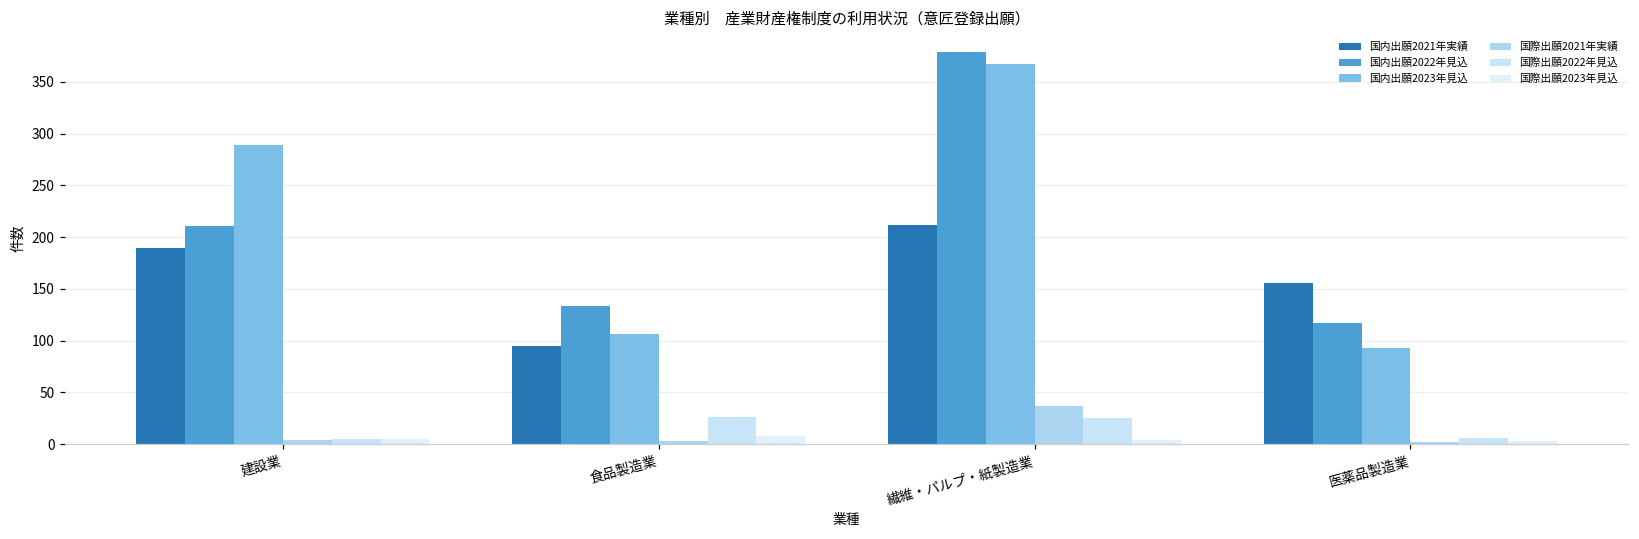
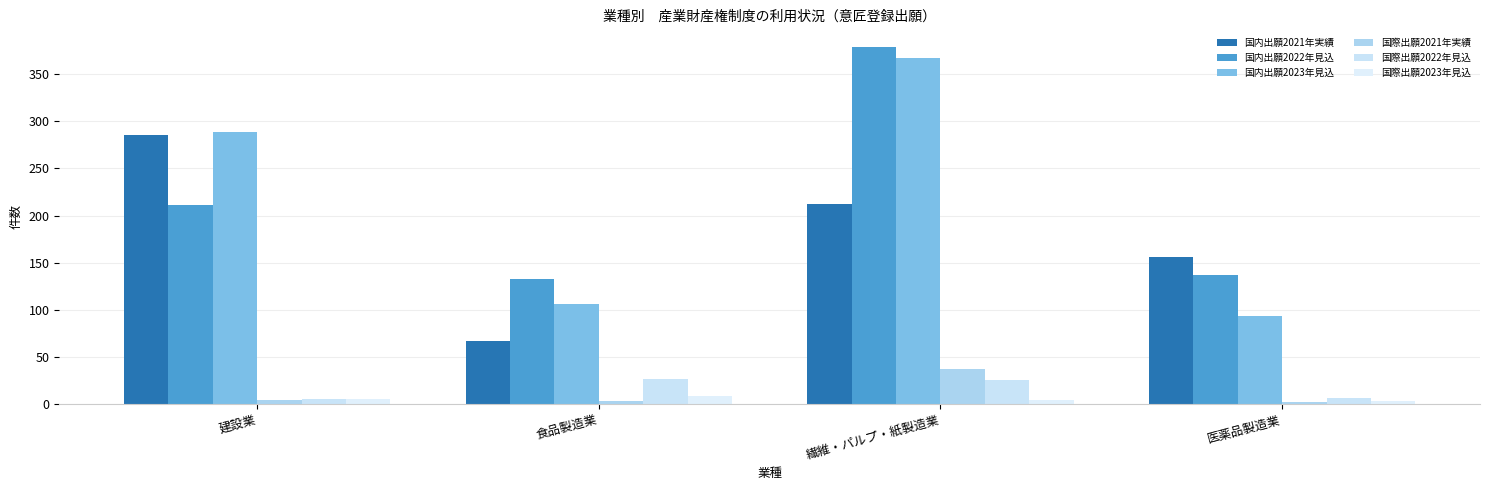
  {
    "国内出願2021年実績": {
-     "建設業": 190,
-     "食品製造業": 100,
+     "建設業": 290,
+     "食品製造業": 70,
      "繊維・パルプ・紙製造業": 210,
      "医薬品製造業": 160
    },
    "国内出願2022年見込": {
      "建設業": 210,
      "食品製造業": 130,
      "繊維・パルプ・紙製造業": 380,
-     "医薬品製造業": 120
+     "医薬品製造業": 140
    }
  }
